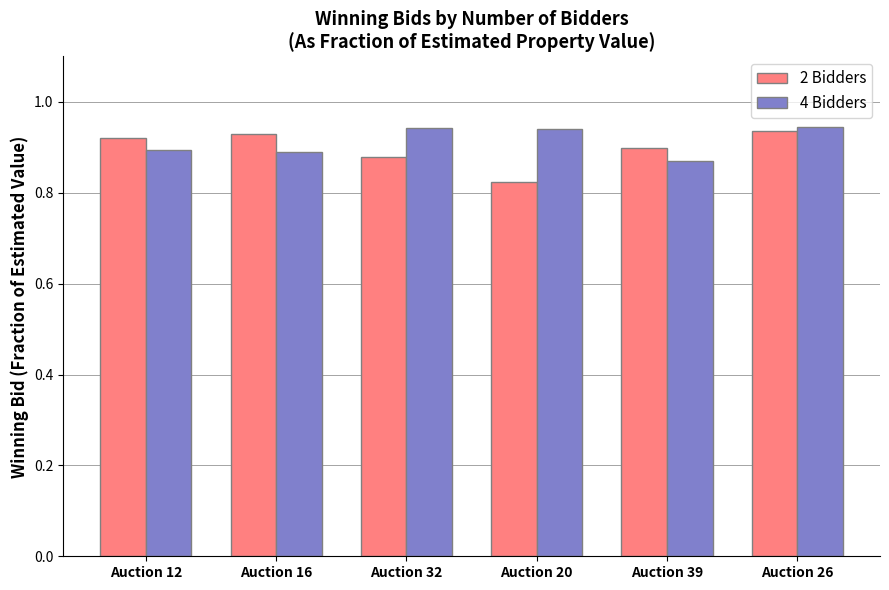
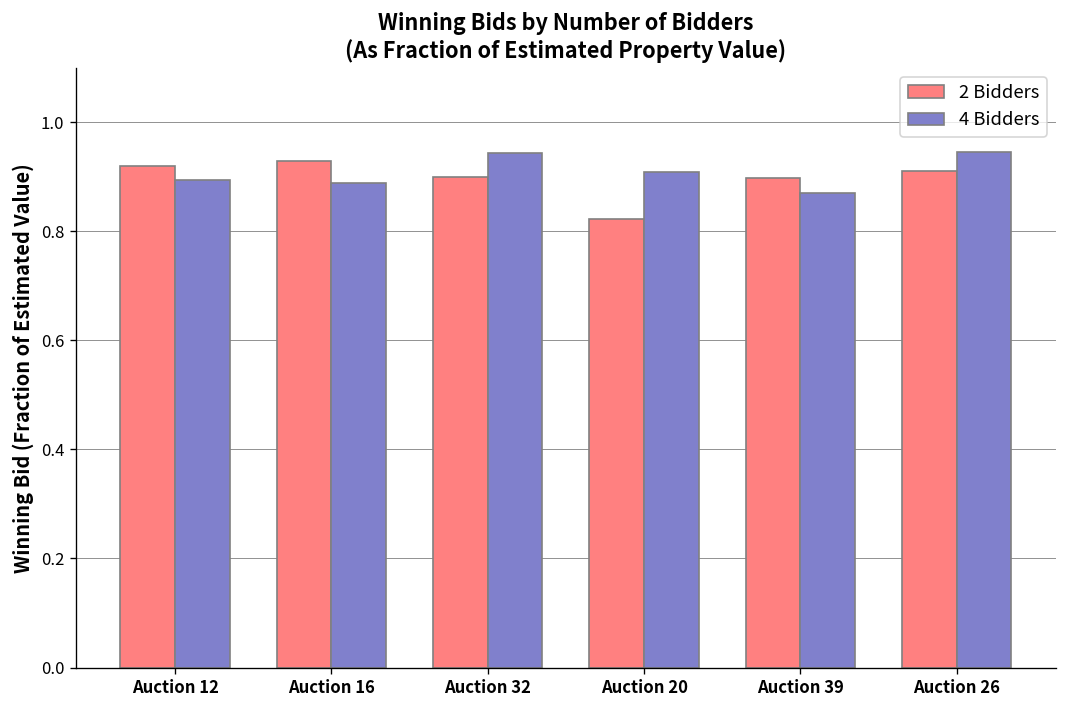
  {
    "2 Bidders": {
      "Auction 12": 0.92,
      "Auction 16": 0.93,
-     "Auction 32": 0.88,
+     "Auction 32": 0.90,
      "Auction 20": 0.82,
      "Auction 39": 0.90,
-     "Auction 26": 0.94
+     "Auction 26": 0.91
    },
    "4 Bidders": {
      "Auction 12": 0.90,
      "Auction 16": 0.89,
      "Auction 32": 0.94,
-     "Auction 20": 0.94,
+     "Auction 20": 0.91,
      "Auction 39": 0.87,
      "Auction 26": 0.95
    }
  }
